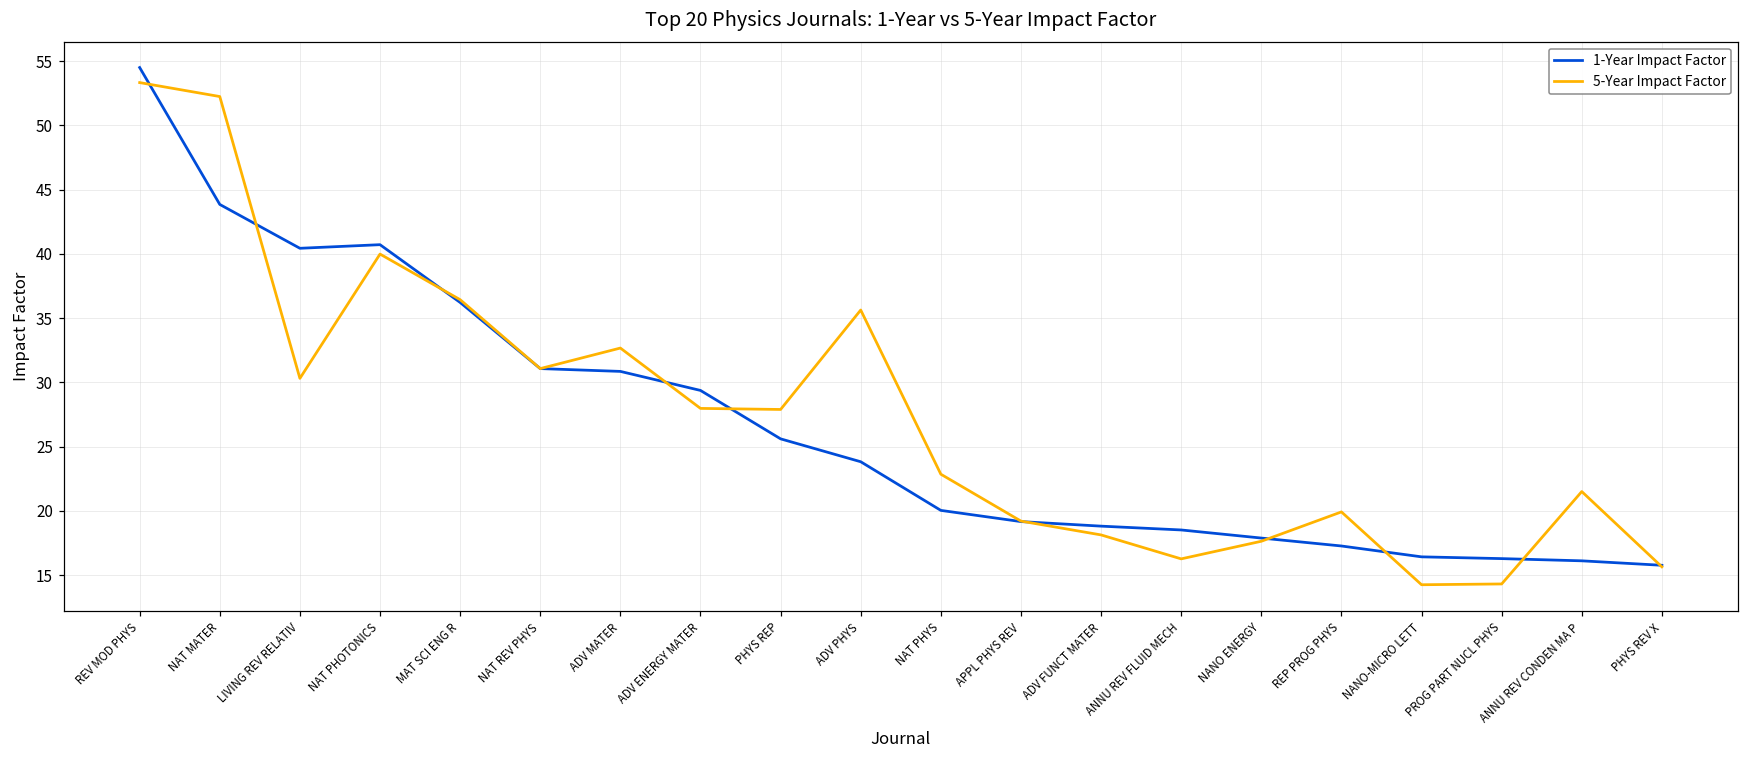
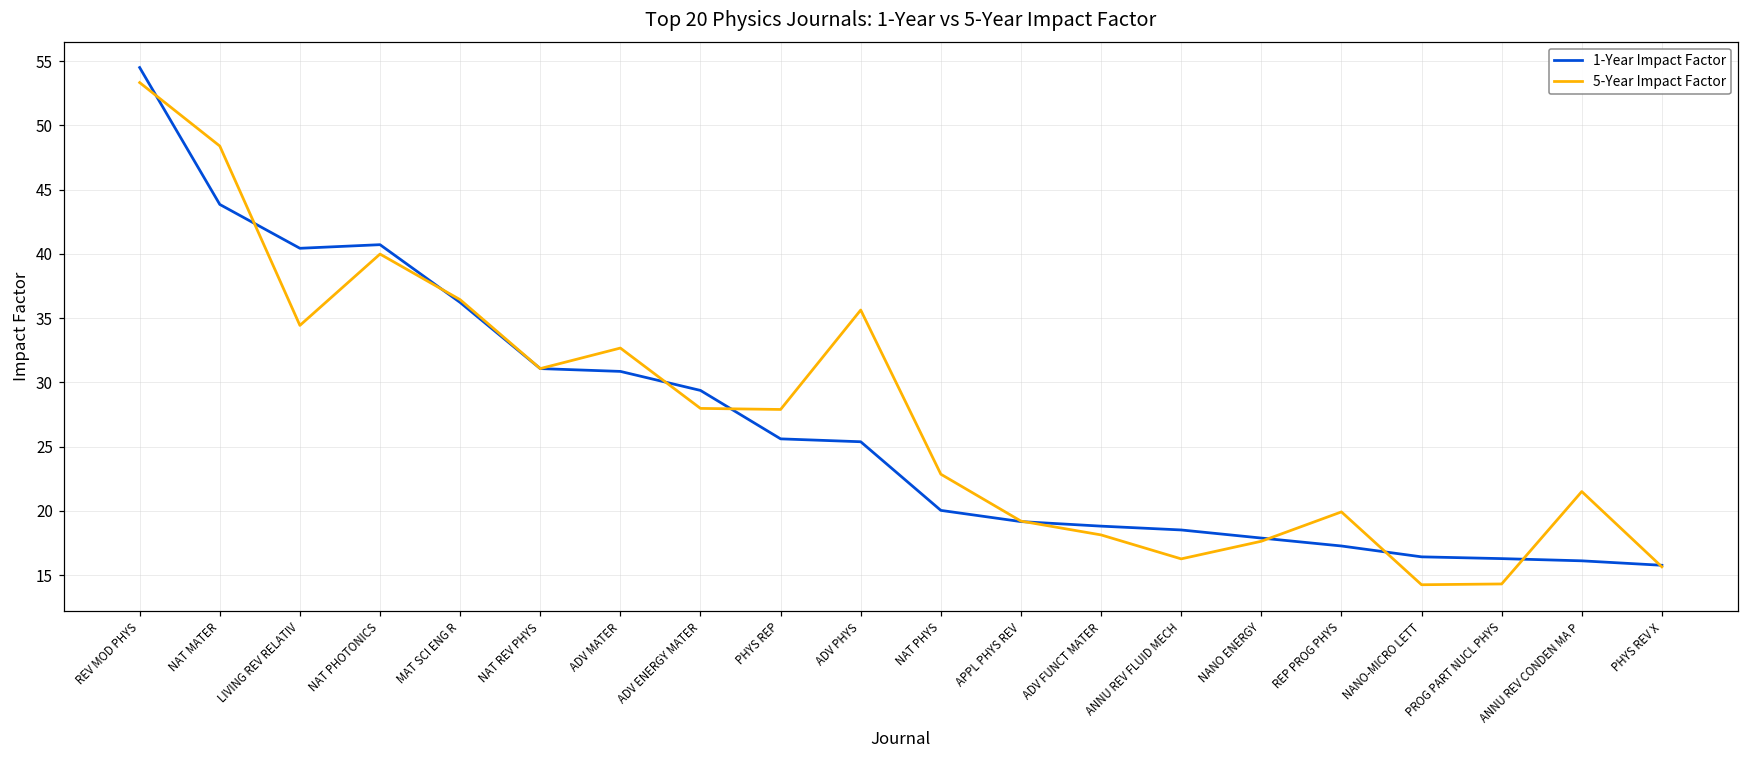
  {
    "1-Year Impact Factor": {
      "REV MOD PHYS": 54.5,
      "NAT MATER": 43.8,
      "LIVING REV RELATIV": 40.4,
      "NAT PHOTONICS": 40.7,
      "MAT SCI ENG R": 36.2,
      "ADV MATER": 30.8,
      "ADV ENERGY MATER": 29.4,
      "PHYS REP": 25.6,
-     "ADV PHYS": 23.8,
+     "ADV PHYS": 25.4,
      "NAT PHYS": 20.0,
      "ADV FUNCT MATER": 18.8,
      "ANNU REV FLUID MECH": 18.5,
      "NANO ENERGY": 17.9,
      "REP PROG PHYS": 17.3,
      "NANO-MICRO LETT": 16.4,
      "PROG PART NUCL PHYS": 16.3,
      "ANNU REV CONDEN MA P": 16.1
    },
    "5-Year Impact Factor": {
      "REV MOD PHYS": 53.3,
-     "NAT MATER": 52.2,
-     "LIVING REV RELATIV": 30.3,
+     "NAT MATER": 48.4,
+     "LIVING REV RELATIV": 34.4,
      "NAT PHOTONICS": 40.0,
      "MAT SCI ENG R": 36.4,
      "ADV MATER": 32.7,
      "ADV ENERGY MATER": 28.0,
      "PHYS REP": 27.9,
      "ADV PHYS": 35.6,
      "NAT PHYS": 22.9,
      "ADV FUNCT MATER": 18.1,
      "ANNU REV FLUID MECH": 16.3,
      "NANO ENERGY": 17.6,
      "REP PROG PHYS": 19.9,
      "NANO-MICRO LETT": 14.2,
      "PROG PART NUCL PHYS": 14.3,
      "ANNU REV CONDEN MA P": 21.5
    }
  }
